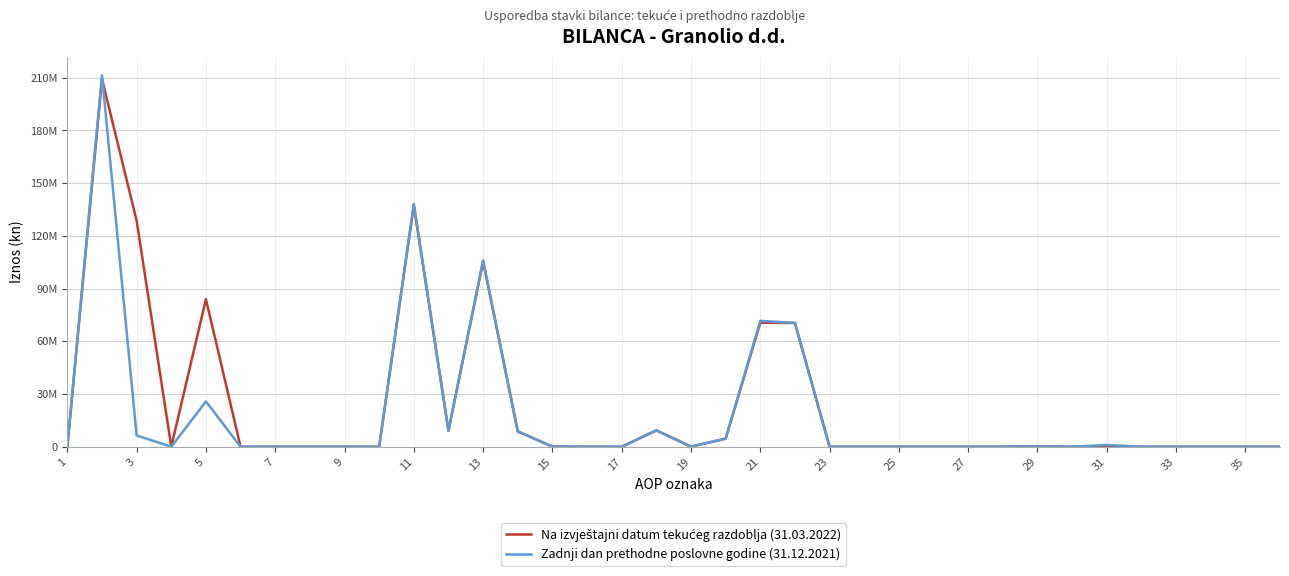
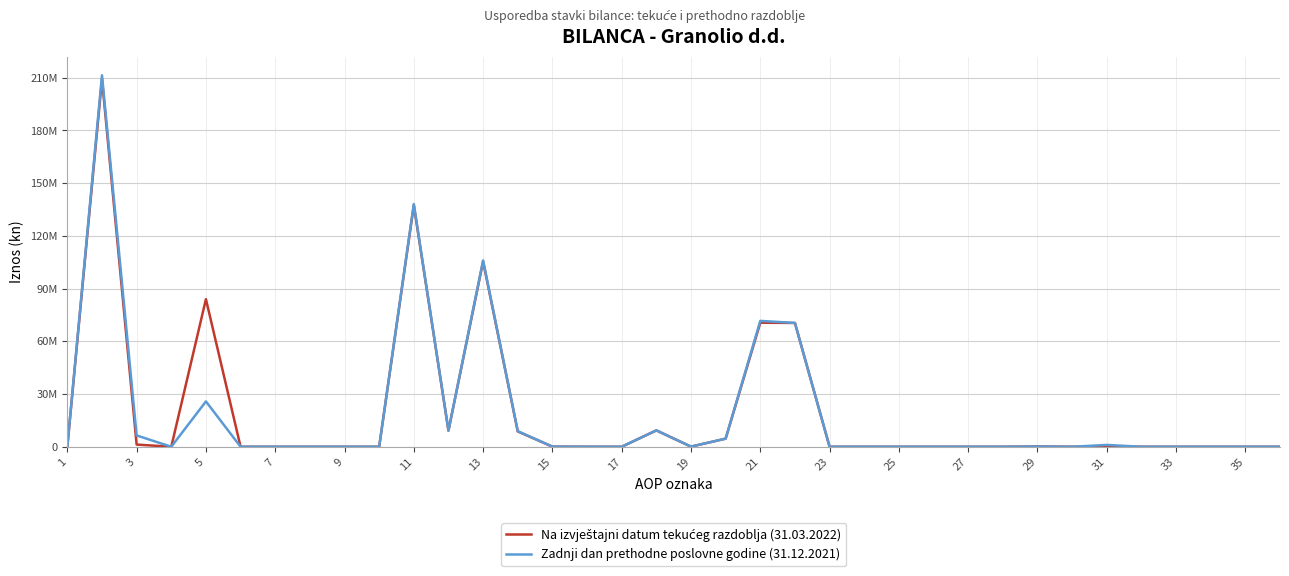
  {
    "Na izvještajni datum tekućeg razdoblja (31.03.2022)": {
-     "3": 129000000,
+     "3": 1000000,
      "5": 84000000
    },
    "Zadnji dan prethodne poslovne godine (31.12.2021)": {
      "3": 6000000,
      "5": 26000000
    }
  }
